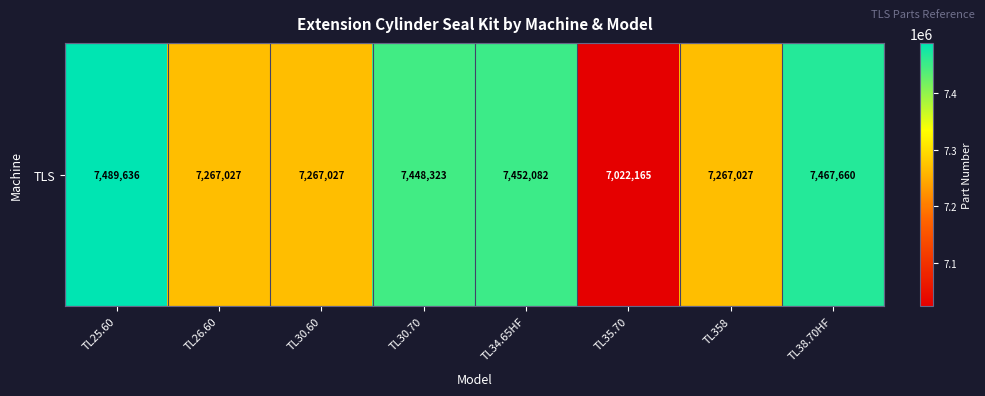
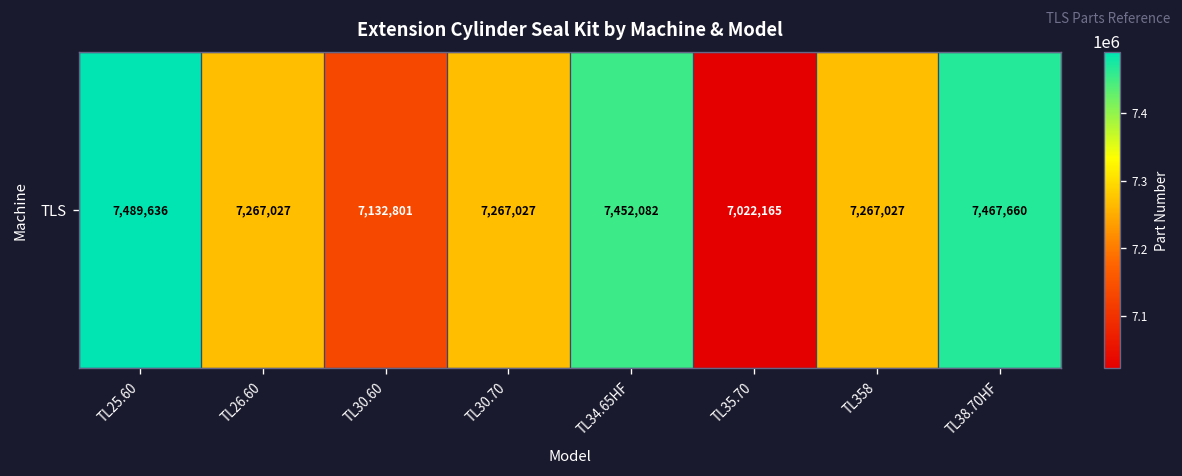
  {
    "TLS": {
      "TL25.60": "7,489,636",
      "TL26.60": "7,267,027",
-     "TL30.60": "7,267,027",
-     "TL30.70": "7,448,323",
+     "TL30.60": "7,132,801",
+     "TL30.70": "7,267,027",
      "TL34.65HF": "7,452,082",
      "TL35.70": "7,022,165",
      "TL358": "7,267,027",
      "TL38.70HF": "7,467,660"
    }
  }
